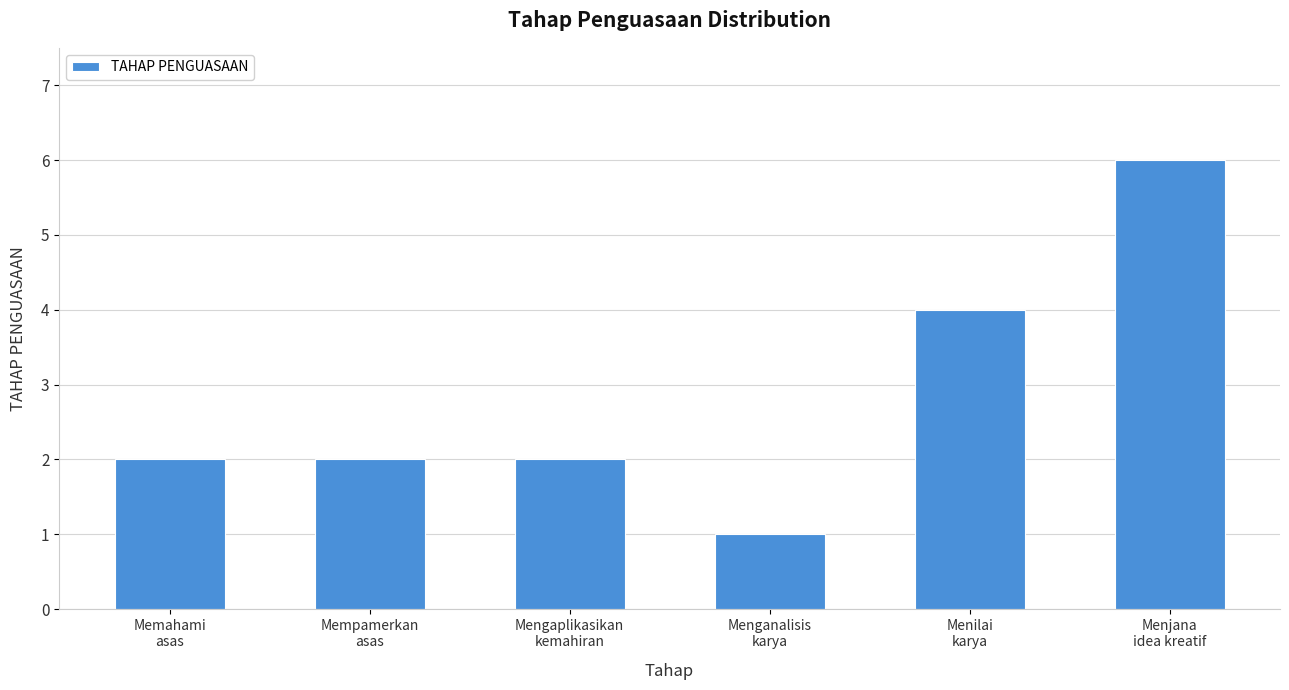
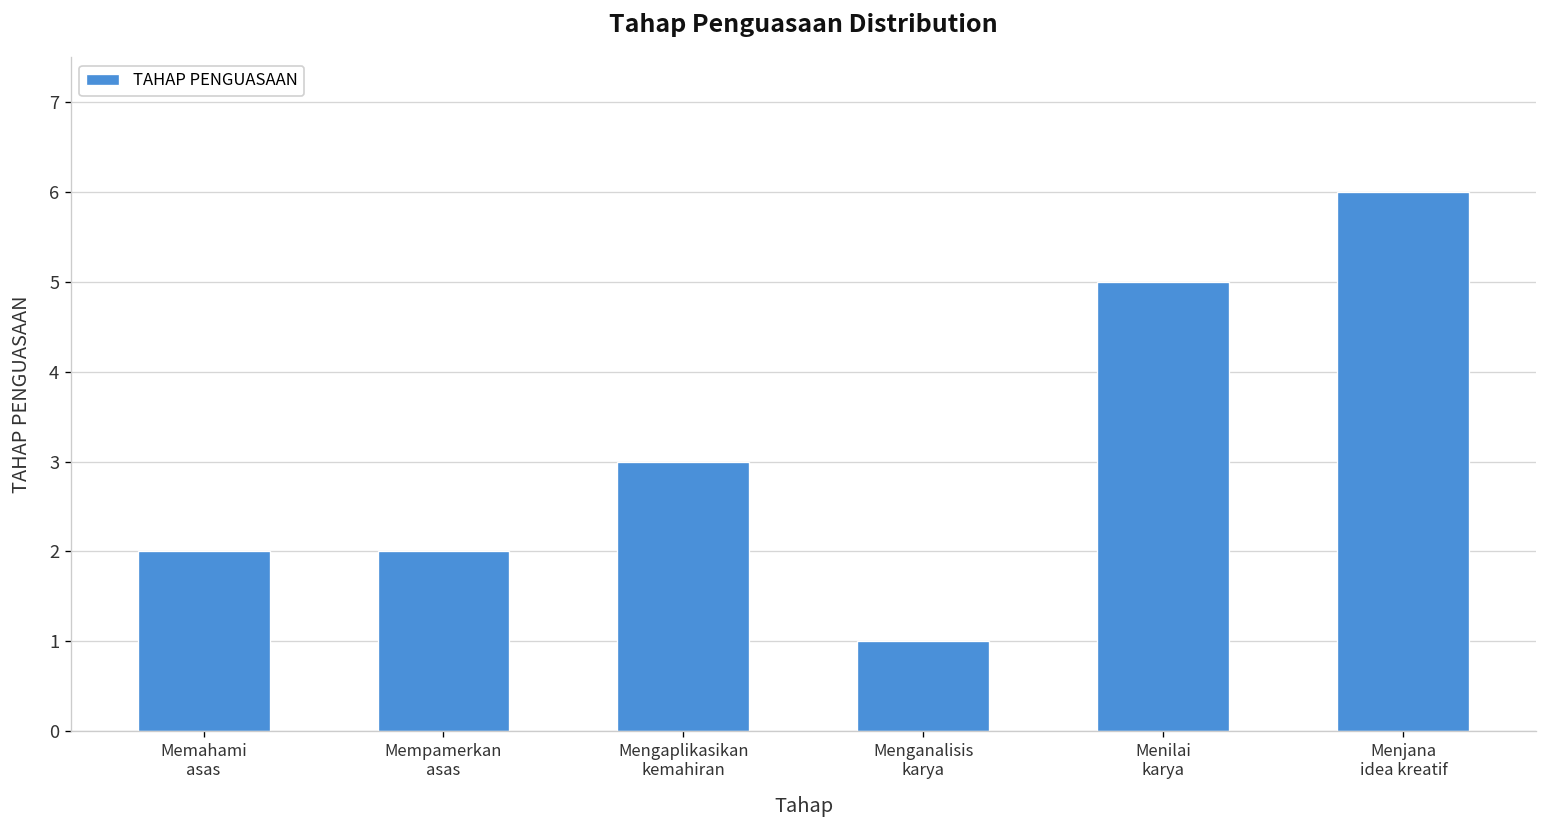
  {
    "Memahami asas": 2,
    "Mempamerkan asas": 2,
-   "Mengaplikasikan kemahiran": 2,
+   "Mengaplikasikan kemahiran": 3,
    "Menganalisis karya": 1,
-   "Menilai karya": 4,
+   "Menilai karya": 5,
    "Menjana idea kreatif": 6
  }
